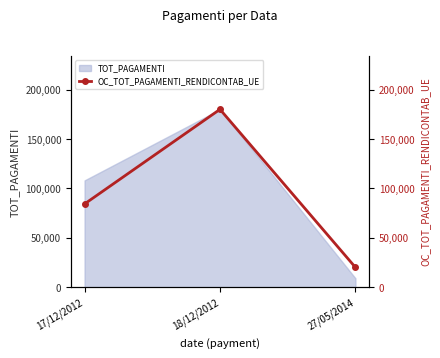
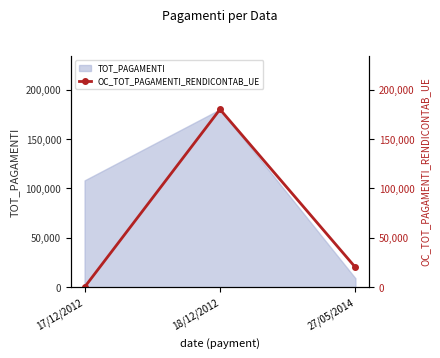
  {
    "TOT_PAGAMENTI": {
      "17/12/2012": "110,000",
      "18/12/2012": "180,000",
      "27/05/2014": "10,000"
    },
    "OC_TOT_PAGAMENTI_RENDICONTAB_UE": {
-     "17/12/2012": "80,000",
+     "17/12/2012": "0",
      "18/12/2012": "180,000",
      "27/05/2014": "20,000"
    }
  }
